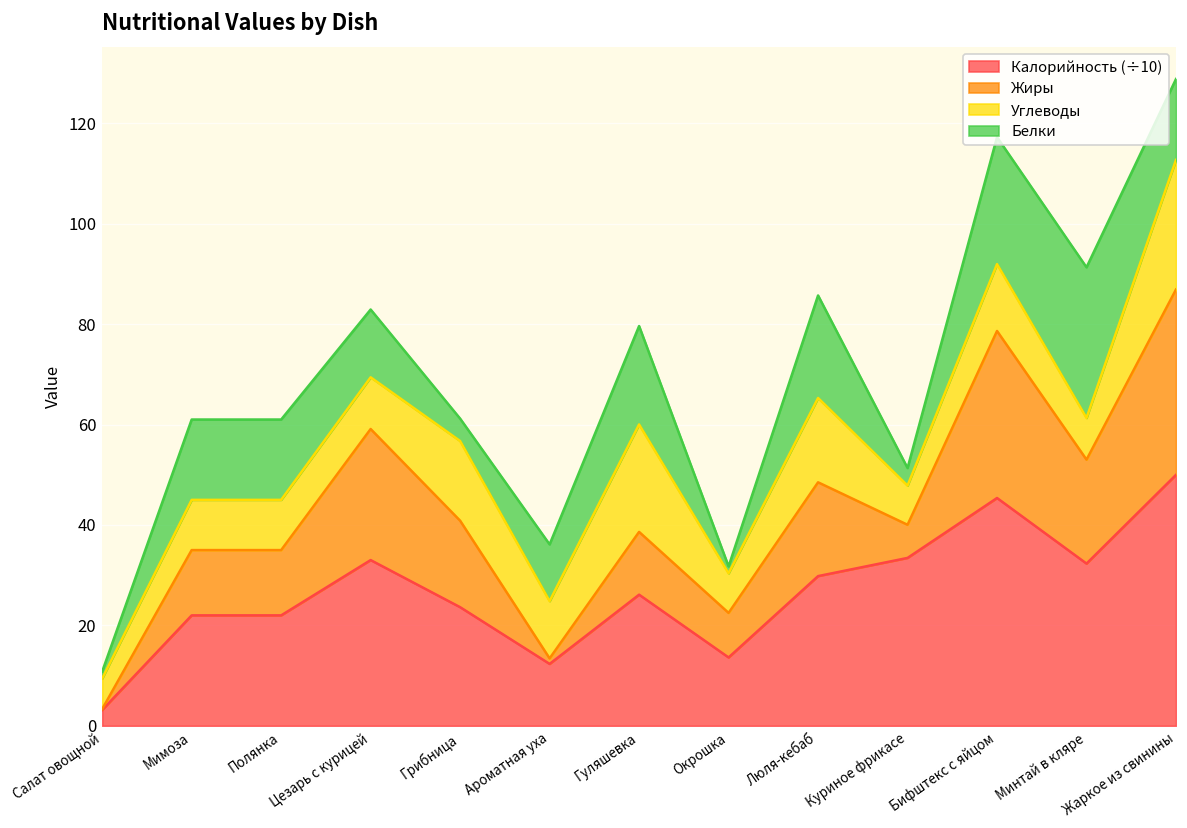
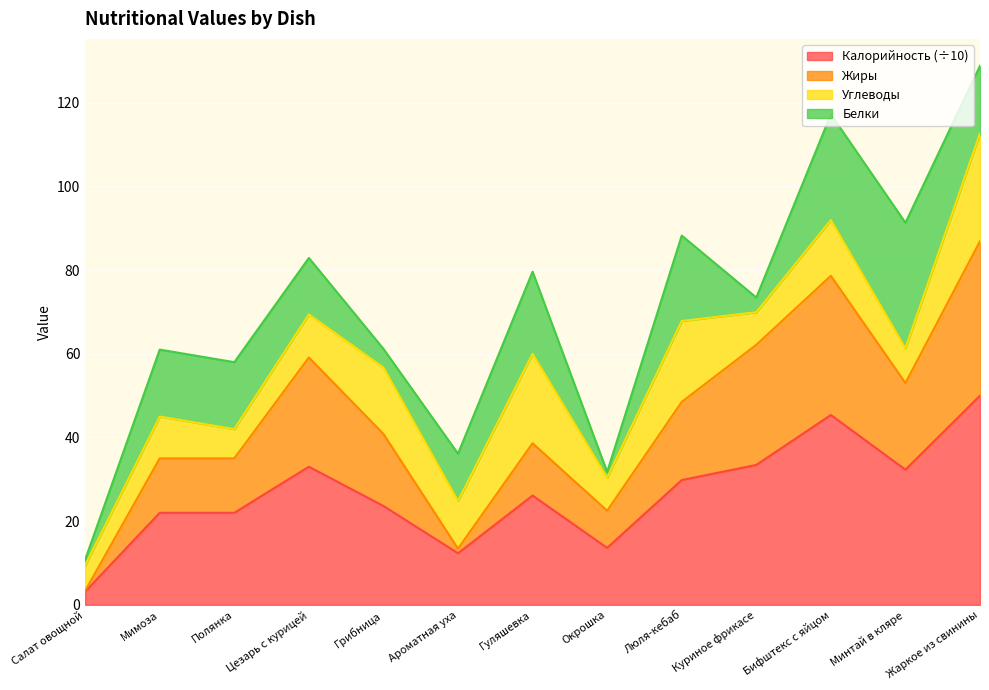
  {
    "Калорийность (÷10)": {
      "Мимоза": 22,
      "Полянка": 22,
      "Цезарь с курицей": 33,
      "Грибница": 24,
      "Ароматная уха": 12,
      "Гуляшевка": 26,
      "Окрошка": 14,
      "Люля-кебаб": 30,
      "Куриное фрикасе": 33,
      "Бифштекс с яйцом": 45,
      "Минтай в кляре": 32,
      "Жаркое из свинины": 50
    },
    "Жиры": {
      "Мимоза": 13,
      "Полянка": 13,
      "Цезарь с курицей": 26,
      "Грибница": 17,
      "Ароматная уха": 1,
      "Гуляшевка": 13,
      "Окрошка": 9,
      "Люля-кебаб": 19,
-     "Куриное фрикасе": 7,
+     "Куриное фрикасе": 29,
      "Бифштекс с яйцом": 33,
      "Минтай в кляре": 21,
      "Жаркое из свинины": 37
    },
    "Углеводы": {
      "Салат овощной": 6,
      "Мимоза": 10,
-     "Полянка": 10,
+     "Полянка": 7,
      "Цезарь с курицей": 10,
      "Грибница": 16,
      "Ароматная уха": 11,
      "Гуляшевка": 21,
      "Окрошка": 8,
-     "Люля-кебаб": 17,
+     "Люля-кебаб": 19,
      "Куриное фрикасе": 8,
      "Бифштекс с яйцом": 13,
      "Минтай в кляре": 8,
      "Жаркое из свинины": 26
    },
    "Белки": {
      "Салат овощной": 1,
      "Мимоза": 16,
      "Полянка": 16,
      "Цезарь с курицей": 14,
      "Грибница": 4,
      "Ароматная уха": 11,
      "Гуляшевка": 20,
      "Окрошка": 1,
      "Люля-кебаб": 20,
      "Куриное фрикасе": 4,
      "Минтай в кляре": 30,
      "Жаркое из свинины": 16
    }
  }
